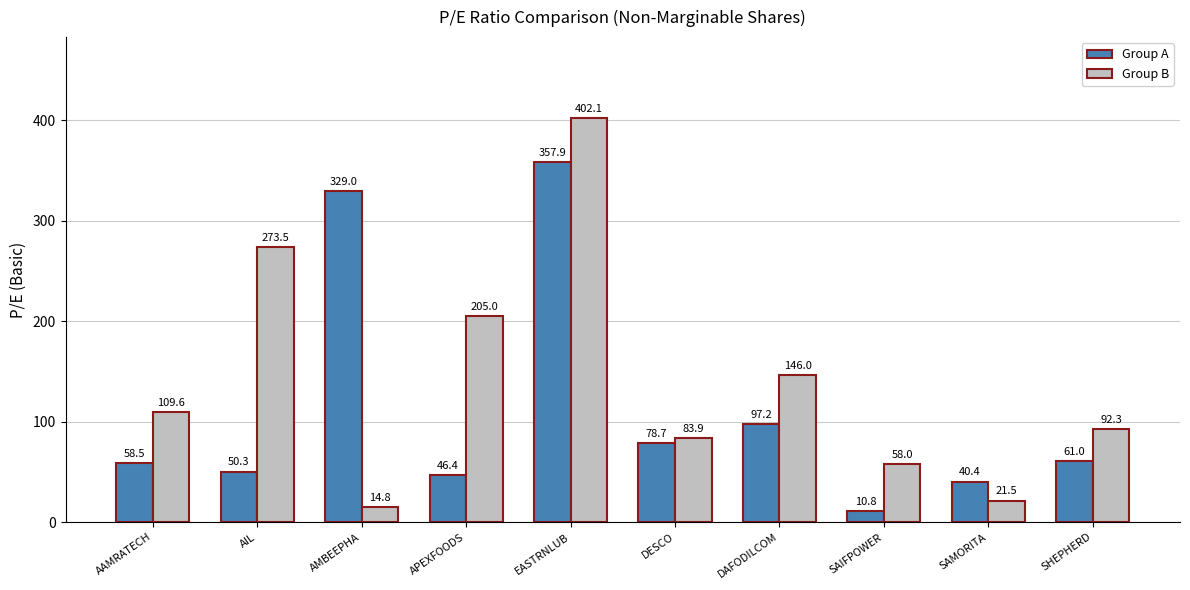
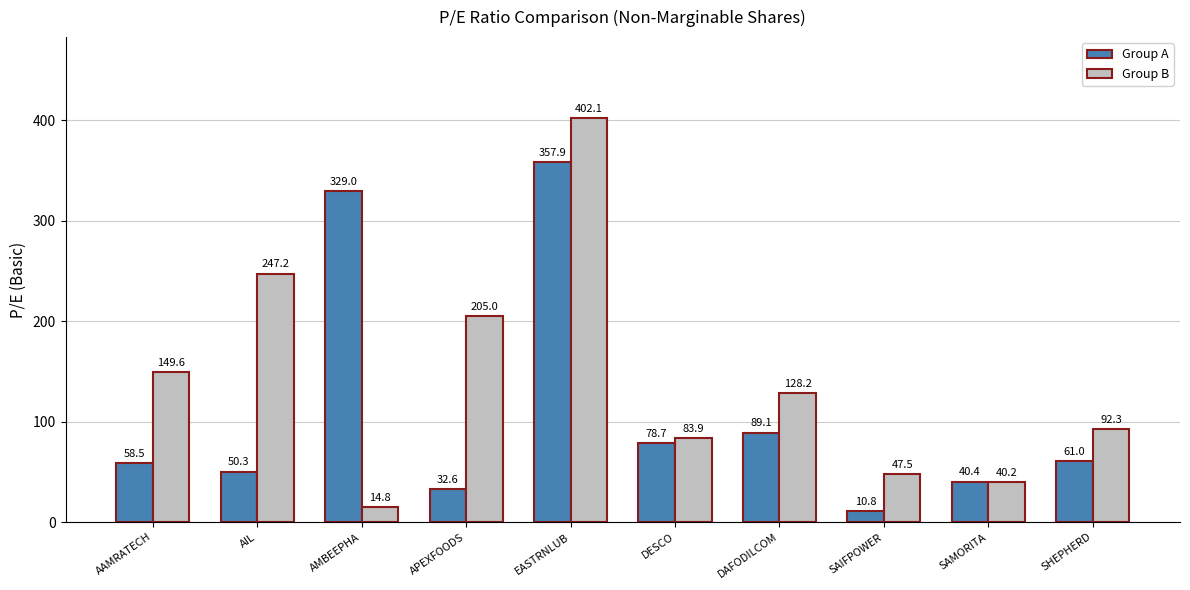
  {
    "Group A": {
      "AAMRATECH": 58.5,
      "AIL": 50.3,
      "AMBEEPHA": 329.0,
-     "APEXFOODS": 46.4,
+     "APEXFOODS": 32.6,
      "EASTRNLUB": 357.9,
      "DESCO": 78.7,
-     "DAFODILCOM": 97.2,
+     "DAFODILCOM": 89.1,
      "SAIFPOWER": 10.8,
      "SAMORITA": 40.4,
      "SHEPHERD": 61.0
    },
    "Group B": {
-     "AAMRATECH": 109.6,
-     "AIL": 273.5,
+     "AAMRATECH": 149.6,
+     "AIL": 247.2,
      "AMBEEPHA": 14.8,
      "APEXFOODS": 205.0,
      "EASTRNLUB": 402.1,
      "DESCO": 83.9,
-     "DAFODILCOM": 146.0,
-     "SAIFPOWER": 58.0,
-     "SAMORITA": 21.5,
+     "DAFODILCOM": 128.2,
+     "SAIFPOWER": 47.5,
+     "SAMORITA": 40.2,
      "SHEPHERD": 92.3
    }
  }
